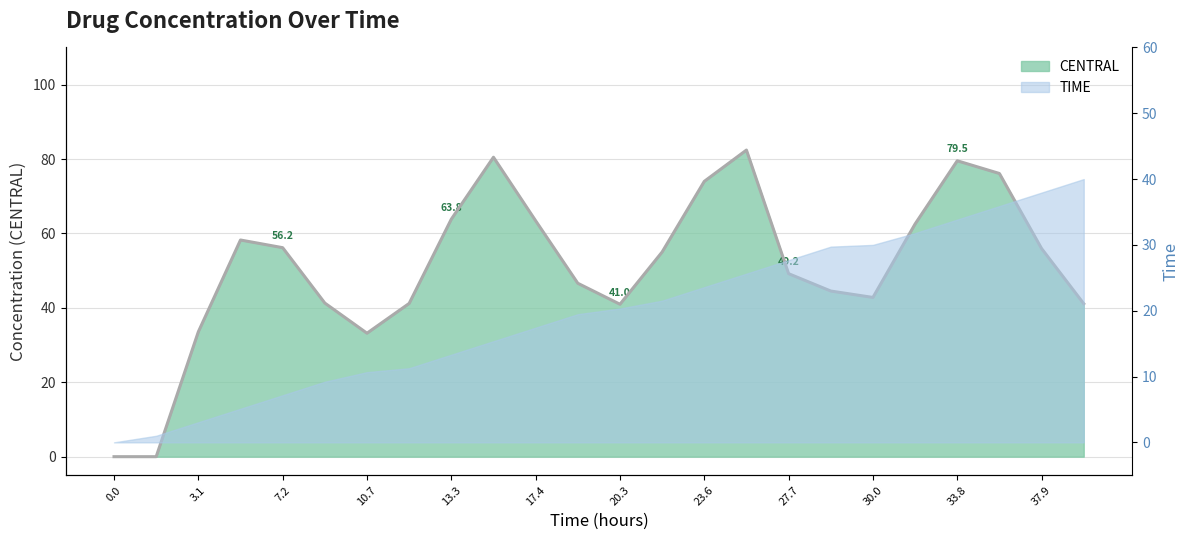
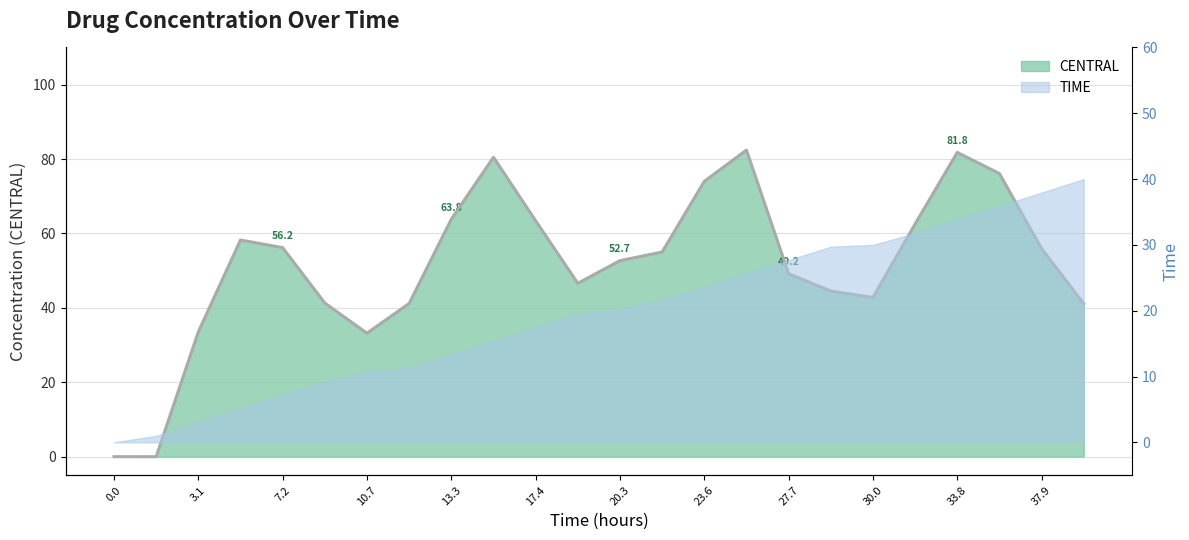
  {
    "CENTRAL": {
      "7.2": 56.2,
      "13.3": 63.8,
-     "20.3": 41.0,
+     "20.3": 52.7,
      "27.7": 49.2,
-     "33.8": 79.5
+     "33.8": 81.8
    }
  }
